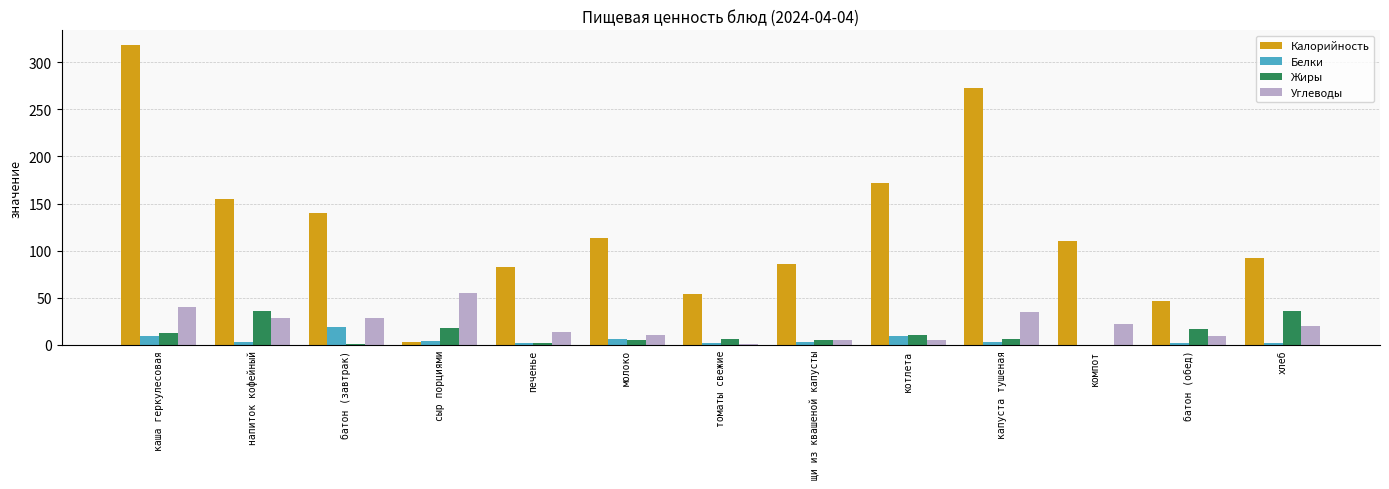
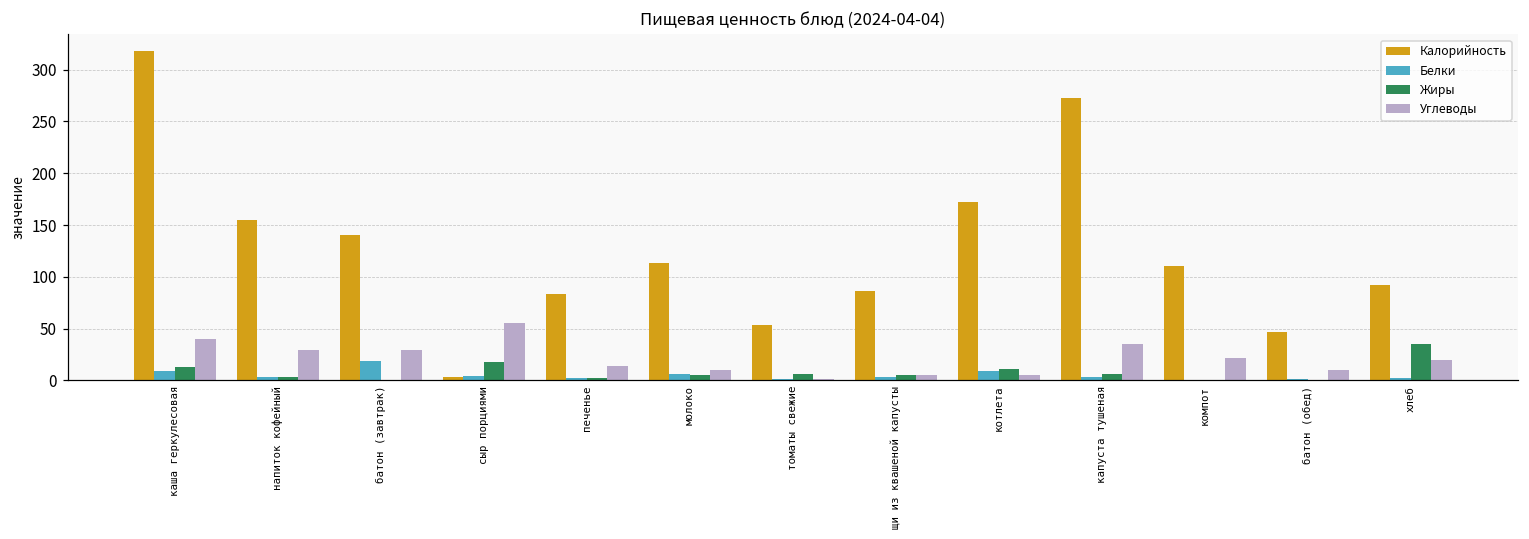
  {
    "Калорийность": {
      "каша геркулесовая": 320,
      "напиток кофейный": 160,
      "батон (завтрак)": 140,
      "сыр порциями": 0,
      "печенье": 80,
      "молоко": 110,
      "томаты свежие": 50,
      "щи из квашеной капусты": 90,
      "котлета": 170,
      "капуста тушеная": 270,
      "компот": 110,
      "батон (обед)": 50,
      "хлеб": 90
    },
    "Белки": {
      "каша геркулесовая": 10,
      "напиток кофейный": 0,
      "батон (завтрак)": 20,
      "сыр порциями": 0,
      "молоко": 10,
      "щи из квашеной капусты": 0,
      "котлета": 10,
      "капуста тушеная": 0
    },
    "Жиры": {
      "каша геркулесовая": 10,
-     "напиток кофейный": 40,
+     "напиток кофейный": 0,
      "сыр порциями": 20,
      "молоко": 10,
      "томаты свежие": 10,
      "щи из квашеной капусты": 10,
      "котлета": 10,
      "капуста тушеная": 10,
      "компот": 0,
-     "батон (обед)": 20,
+     "батон (обед)": 0,
      "хлеб": 40
    },
    "Углеводы": {
      "каша геркулесовая": 40,
      "напиток кофейный": 30,
      "батон (завтрак)": 30,
      "сыр порциями": 60,
      "печенье": 10,
      "молоко": 10,
      "щи из квашеной капусты": 10,
      "котлета": 10,
      "капуста тушеная": 40,
      "компот": 20,
      "батон (обед)": 10,
      "хлеб": 20
    }
  }
